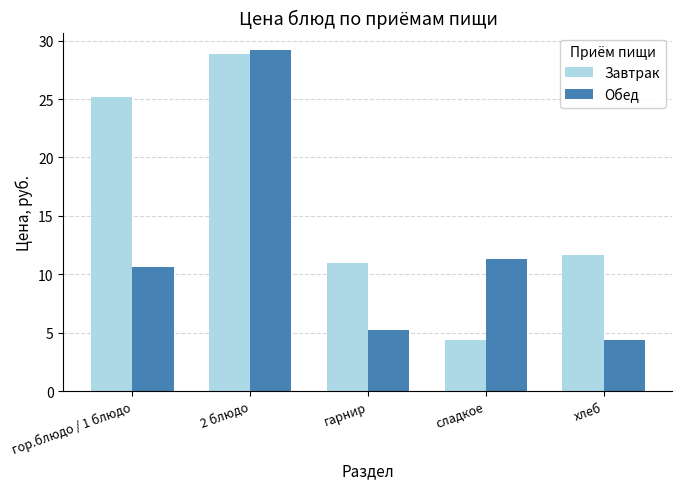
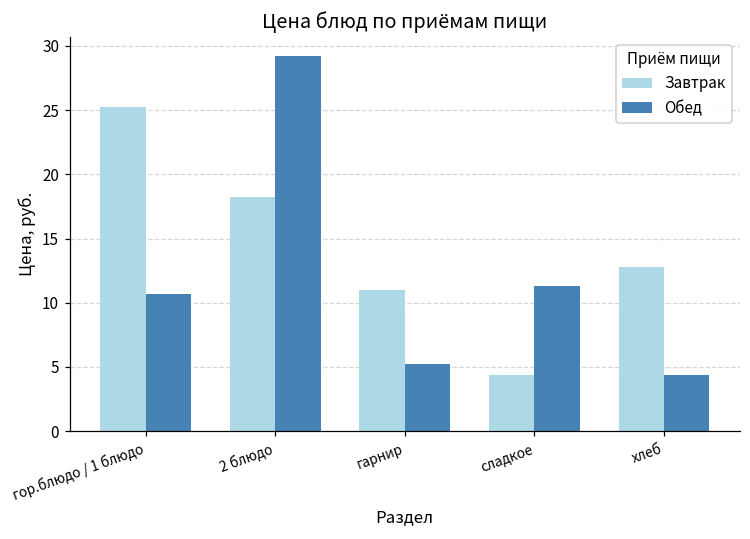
  {
    "Завтрак": {
      "гор.блюдо / 1 блюдо": 25.2,
-     "2 блюдо": 28.8,
+     "2 блюдо": 18.2,
      "гарнир": 11.0,
      "сладкое": 4.4,
-     "хлеб": 11.6
+     "хлеб": 12.8
    },
    "Обед": {
      "гор.блюдо / 1 блюдо": 10.7,
      "2 блюдо": 29.2,
      "гарнир": 5.2,
      "сладкое": 11.3,
      "хлеб": 4.4
    }
  }
